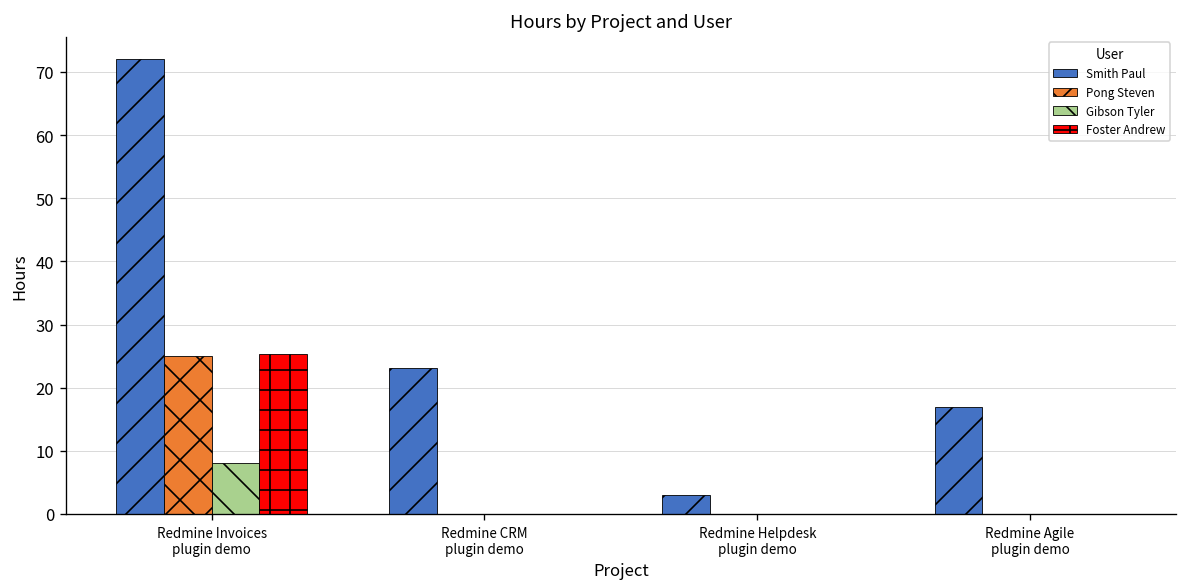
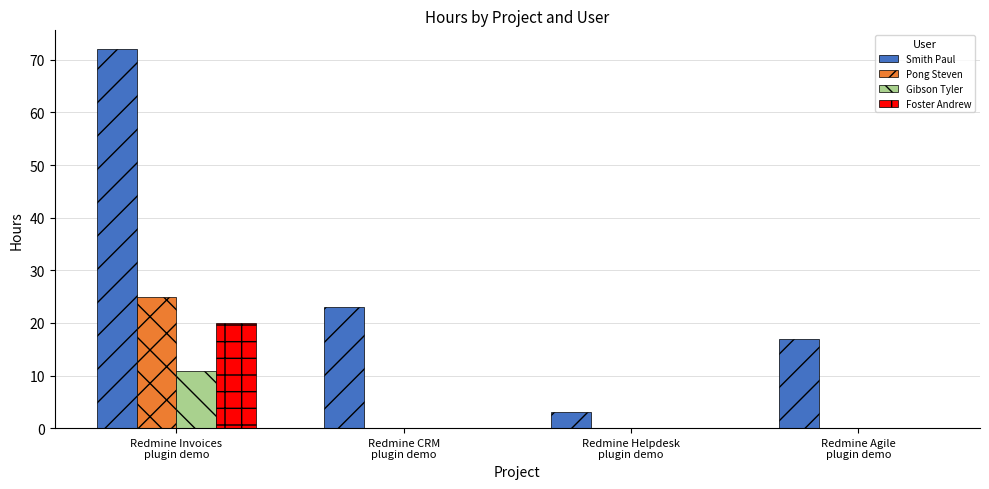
  {
    "Smith Paul": {
      "Redmine Invoices plugin demo": 72,
      "Redmine CRM plugin demo": 23,
      "Redmine Helpdesk plugin demo": 3,
      "Redmine Agile plugin demo": 17
    },
    "Pong Steven": {
      "Redmine Invoices plugin demo": 25,
      "Redmine CRM plugin demo": 0,
      "Redmine Helpdesk plugin demo": 0,
      "Redmine Agile plugin demo": 0
    },
    "Gibson Tyler": {
-     "Redmine Invoices plugin demo": 8,
+     "Redmine Invoices plugin demo": 11,
      "Redmine CRM plugin demo": 0,
      "Redmine Helpdesk plugin demo": 0,
      "Redmine Agile plugin demo": 0
    },
    "Foster Andrew": {
-     "Redmine Invoices plugin demo": 25,
+     "Redmine Invoices plugin demo": 20,
      "Redmine CRM plugin demo": 0,
      "Redmine Helpdesk plugin demo": 0,
      "Redmine Agile plugin demo": 0
    }
  }
